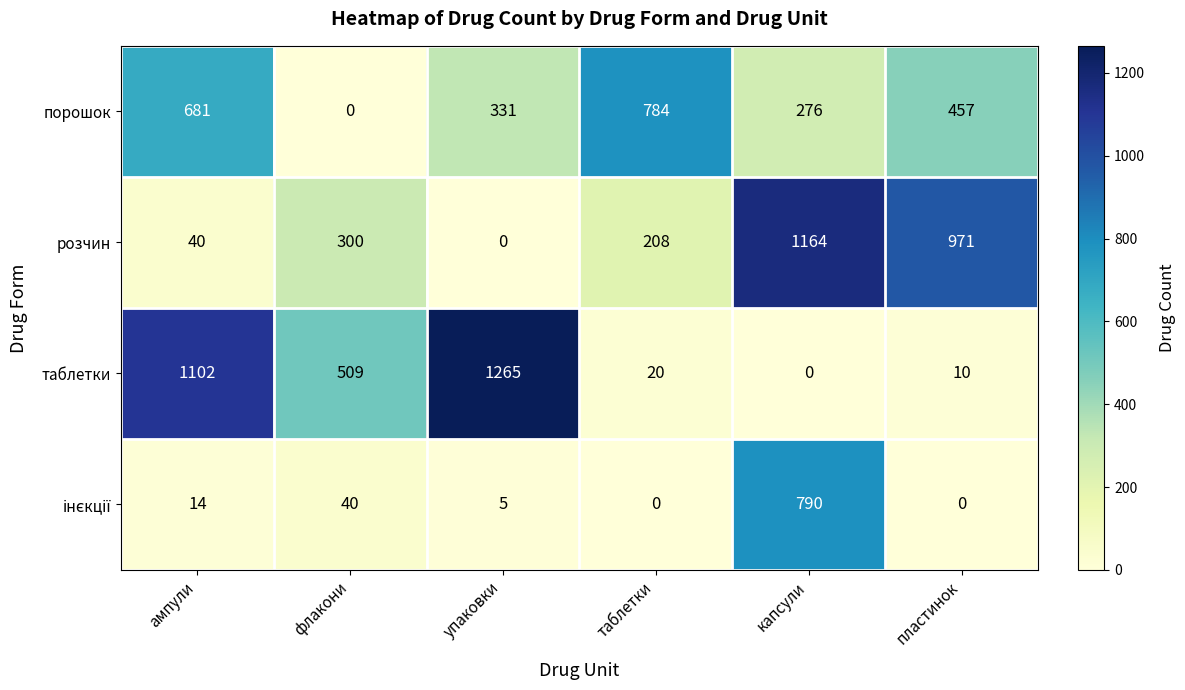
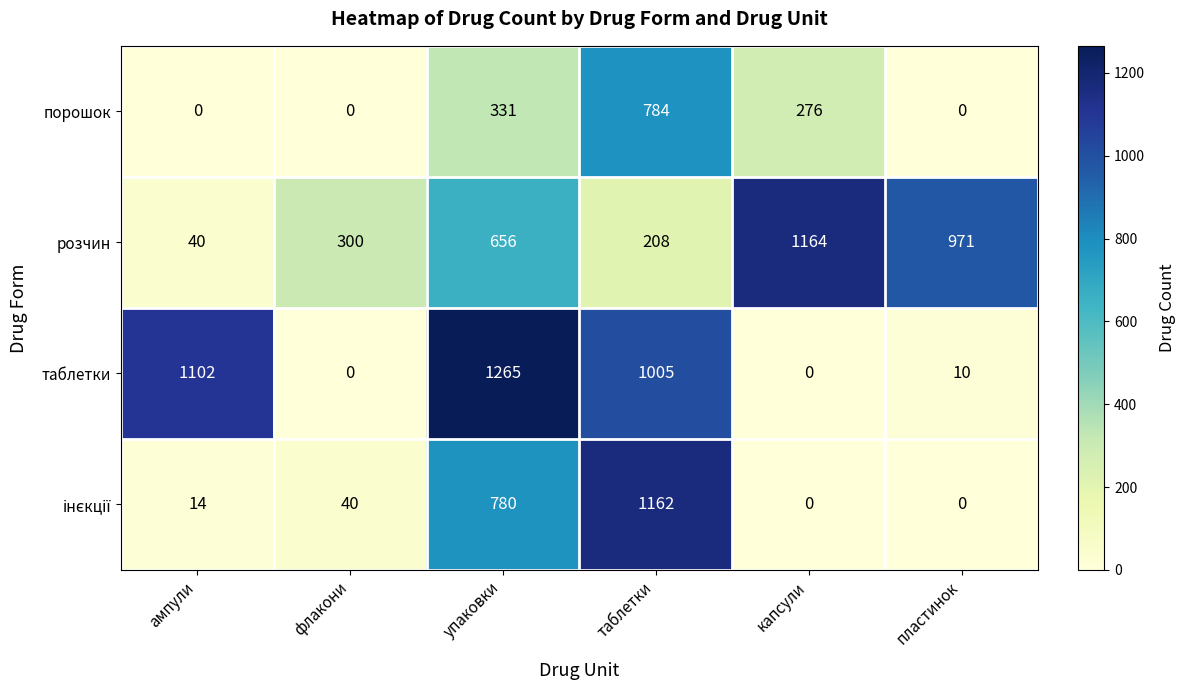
  {
    "порошок": {
-     "ампули": 681,
+     "ампули": 0,
      "флакони": 0,
      "упаковки": 331,
      "таблетки": 784,
      "капсули": 276,
-     "пластинок": 457
+     "пластинок": 0
    },
    "розчин": {
      "ампули": 40,
      "флакони": 300,
-     "упаковки": 0,
+     "упаковки": 656,
      "таблетки": 208,
      "капсули": 1164,
      "пластинок": 971
    },
    "таблетки": {
      "ампули": 1102,
-     "флакони": 509,
+     "флакони": 0,
      "упаковки": 1265,
-     "таблетки": 20,
+     "таблетки": 1005,
      "капсули": 0,
      "пластинок": 10
    },
    "інєкції": {
      "ампули": 14,
      "флакони": 40,
-     "упаковки": 5,
-     "таблетки": 0,
-     "капсули": 790,
+     "упаковки": 780,
+     "таблетки": 1162,
+     "капсули": 0,
      "пластинок": 0
    }
  }
